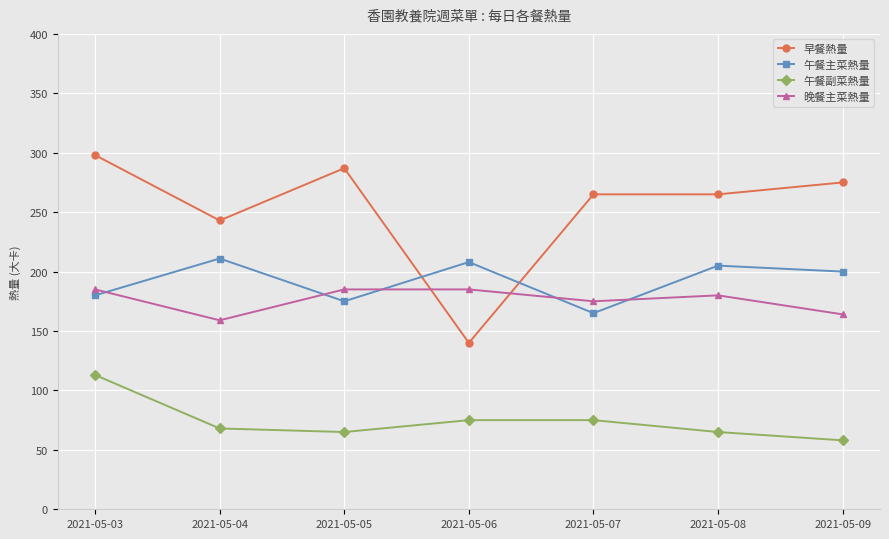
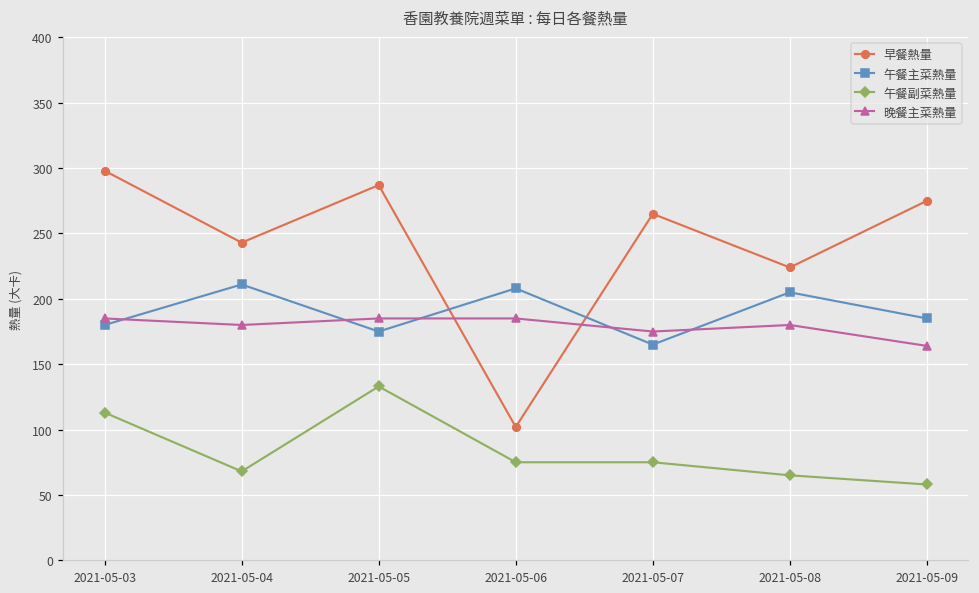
  {
    "早餐熱量": {
      "2021-05-03": 298,
      "2021-05-04": 243,
      "2021-05-05": 287,
-     "2021-05-06": 140,
+     "2021-05-06": 102,
      "2021-05-07": 265,
-     "2021-05-08": 265,
+     "2021-05-08": 224,
      "2021-05-09": 275
    },
    "午餐主菜熱量": {
      "2021-05-03": 180,
      "2021-05-04": 211,
      "2021-05-05": 175,
      "2021-05-06": 208,
      "2021-05-07": 165,
      "2021-05-08": 205,
-     "2021-05-09": 200
+     "2021-05-09": 185
    },
    "午餐副菜熱量": {
      "2021-05-03": 113,
      "2021-05-04": 68,
-     "2021-05-05": 65,
+     "2021-05-05": 133,
      "2021-05-06": 75,
      "2021-05-07": 75,
      "2021-05-08": 65,
      "2021-05-09": 58
    },
    "晚餐主菜熱量": {
      "2021-05-03": 185,
-     "2021-05-04": 159,
+     "2021-05-04": 180,
      "2021-05-05": 185,
      "2021-05-06": 185,
      "2021-05-07": 175,
      "2021-05-08": 180,
      "2021-05-09": 164
    }
  }
